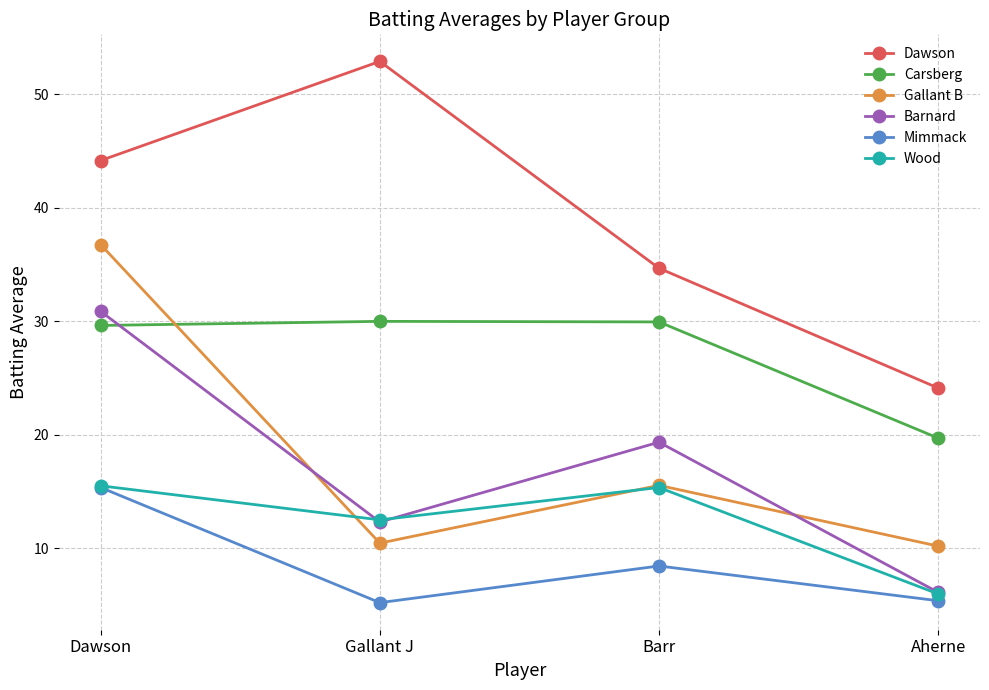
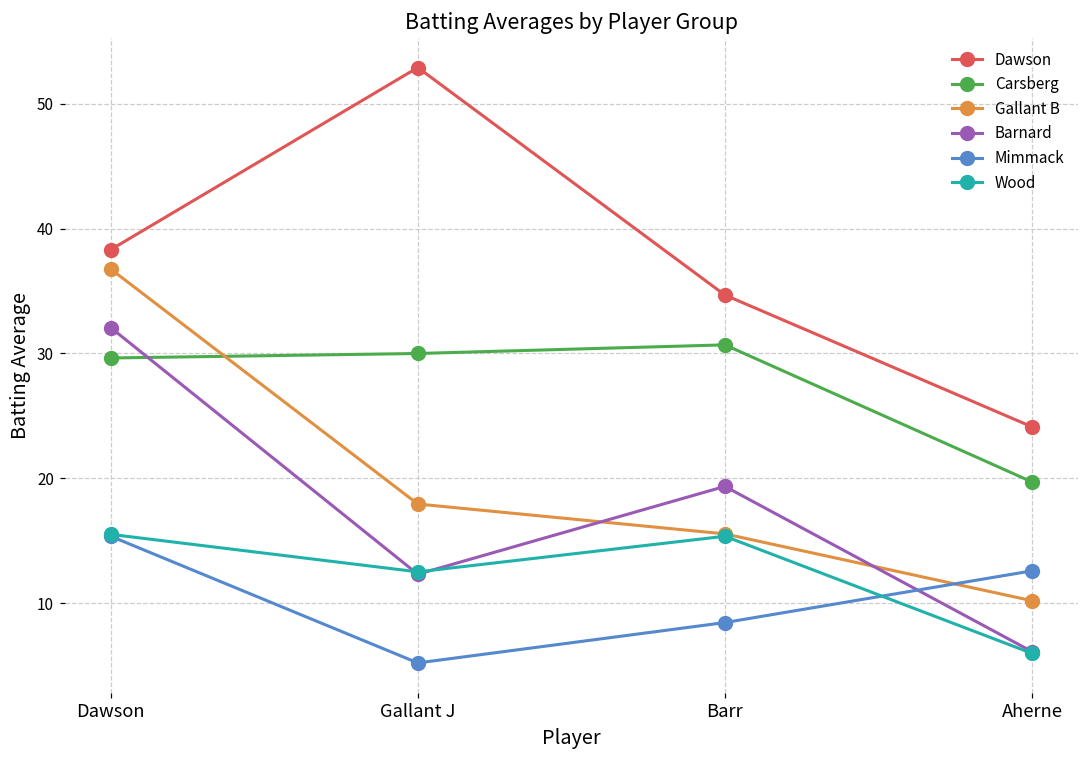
  {
    "Dawson": {
-     "Dawson": 44.2,
+     "Dawson": 38.3,
      "Gallant J": 52.9,
      "Barr": 34.7,
      "Aherne": 24.1
    },
    "Carsberg": {
      "Dawson": 29.6,
      "Gallant J": 30.0,
-     "Barr": 30.0,
+     "Barr": 30.7,
      "Aherne": 19.7
    },
    "Gallant B": {
      "Dawson": 36.8,
-     "Gallant J": 10.5,
+     "Gallant J": 18.0,
      "Aherne": 10.2
    },
    "Barnard": {
-     "Dawson": 30.9,
+     "Dawson": 32.1,
      "Barr": 19.4
    },
    "Mimmack": {
      "Gallant J": 5.2,
      "Barr": 8.5,
-     "Aherne": 5.4
+     "Aherne": 12.6
    }
  }
